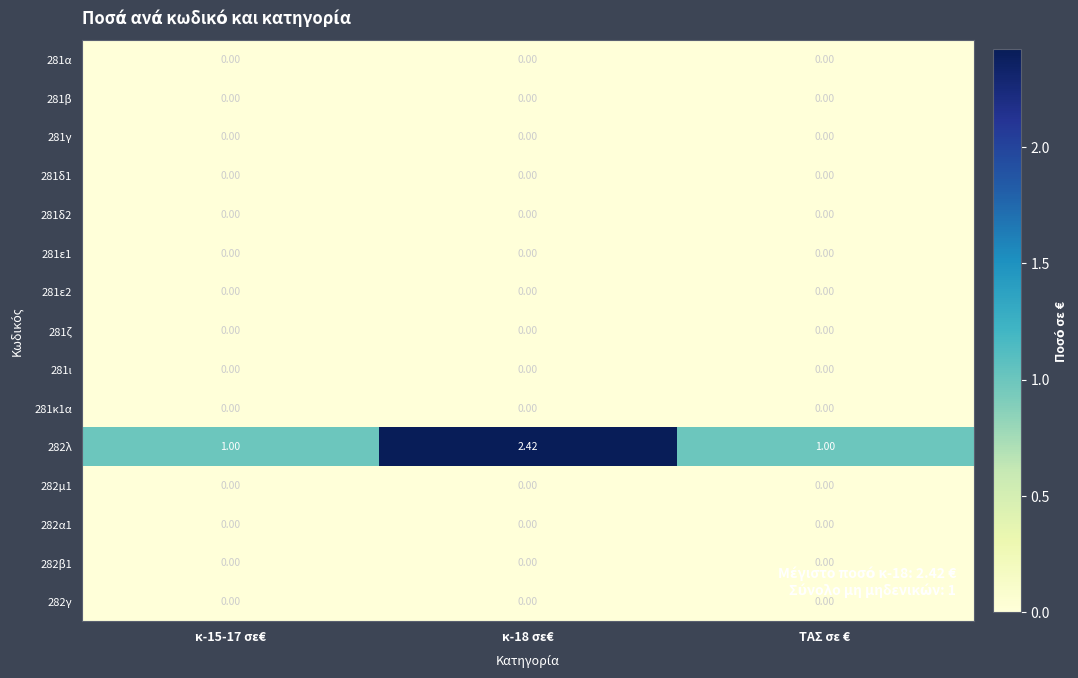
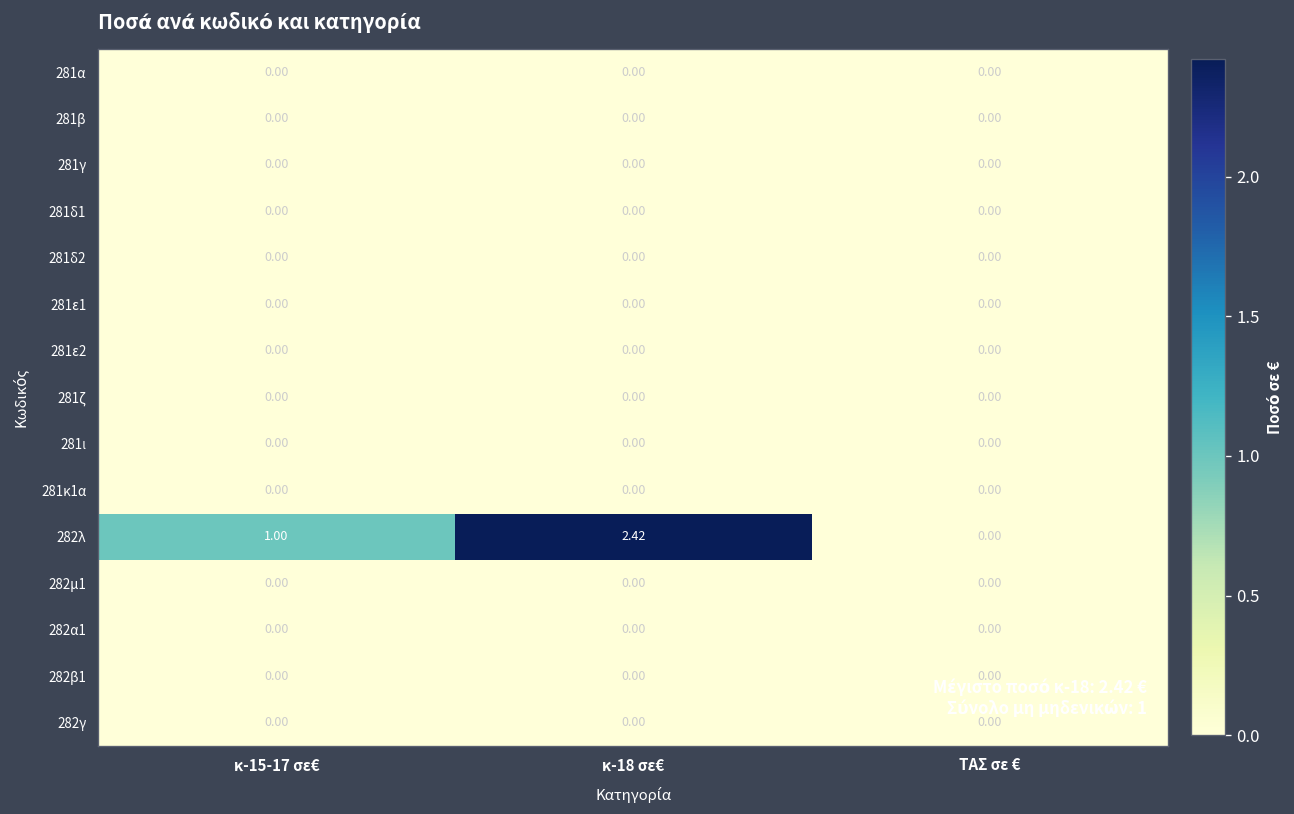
  {
    "281α": {
      "κ-15-17 σε€": 0.00,
      "κ-18 σε€": 0.00,
      "ΤΑΣ σε €": 0.00
    },
    "281β": {
      "κ-15-17 σε€": 0.00,
      "κ-18 σε€": 0.00,
      "ΤΑΣ σε €": 0.00
    },
    "281γ": {
      "κ-15-17 σε€": 0.00,
      "κ-18 σε€": 0.00,
      "ΤΑΣ σε €": 0.00
    },
    "281δ1": {
      "κ-15-17 σε€": 0.00,
      "κ-18 σε€": 0.00,
      "ΤΑΣ σε €": 0.00
    },
    "281δ2": {
      "κ-15-17 σε€": 0.00,
      "κ-18 σε€": 0.00,
      "ΤΑΣ σε €": 0.00
    },
    "281ε1": {
      "κ-15-17 σε€": 0.00,
      "κ-18 σε€": 0.00,
      "ΤΑΣ σε €": 0.00
    },
    "281ε2": {
      "κ-15-17 σε€": 0.00,
      "κ-18 σε€": 0.00,
      "ΤΑΣ σε €": 0.00
    },
    "281ζ": {
      "κ-15-17 σε€": 0.00,
      "κ-18 σε€": 0.00,
      "ΤΑΣ σε €": 0.00
    },
    "281ι": {
      "κ-15-17 σε€": 0.00,
      "κ-18 σε€": 0.00,
      "ΤΑΣ σε €": 0.00
    },
    "281κ1α": {
      "κ-15-17 σε€": 0.00,
      "κ-18 σε€": 0.00,
      "ΤΑΣ σε €": 0.00
    },
    "282λ": {
      "κ-15-17 σε€": 1.00,
      "κ-18 σε€": 2.42,
-     "ΤΑΣ σε €": 1.00
+     "ΤΑΣ σε €": 0.00
    },
    "282μ1": {
      "κ-15-17 σε€": 0.00,
      "κ-18 σε€": 0.00,
      "ΤΑΣ σε €": 0.00
    },
    "282α1": {
      "κ-15-17 σε€": 0.00,
      "κ-18 σε€": 0.00,
      "ΤΑΣ σε €": 0.00
    },
    "282β1": {
      "κ-15-17 σε€": 0.00,
      "κ-18 σε€": 0.00
    },
    "282γ": {
      "κ-15-17 σε€": 0.00,
      "κ-18 σε€": 0.00
    }
  }
